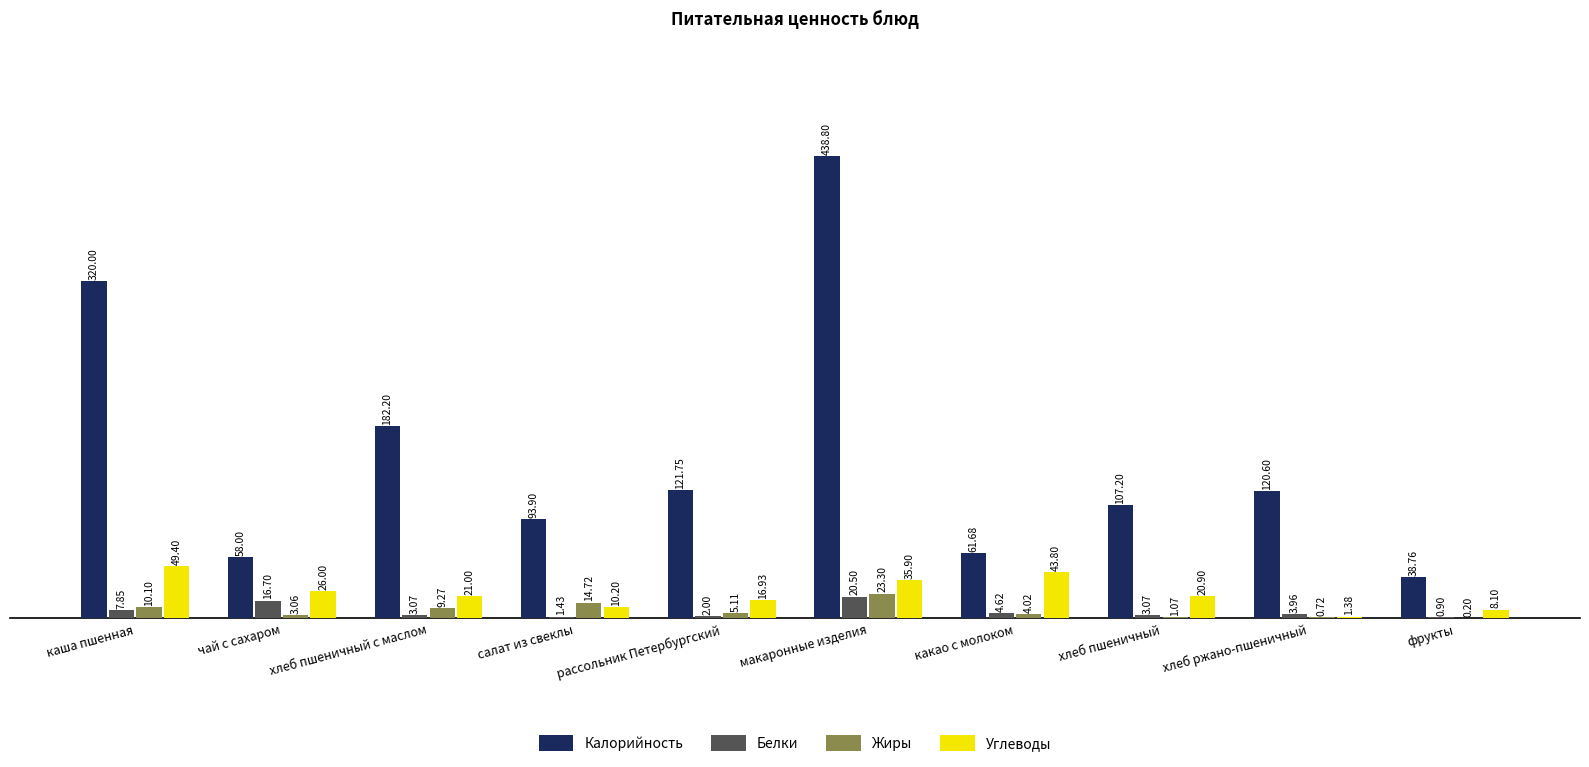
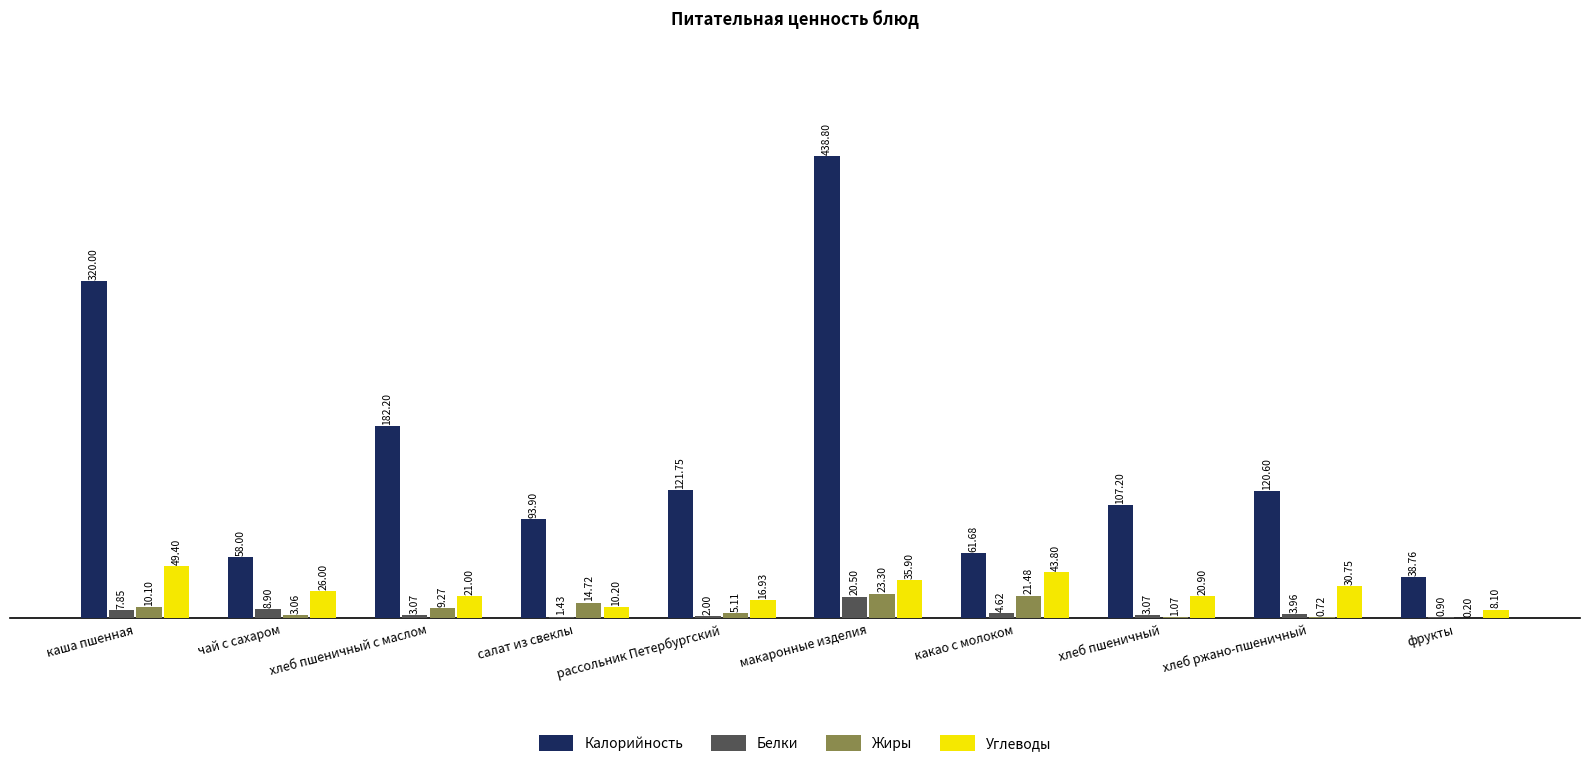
  {
    "Калорийность": {
      "каша пшенная": 320.00,
      "чай с сахаром": 58.00,
      "хлеб пшеничный с маслом": 182.20,
      "салат из свеклы": 93.90,
      "рассольник Петербургский": 121.75,
      "макаронные изделия": 438.80,
      "какао с молоком": 61.68,
      "хлеб пшеничный": 107.20,
      "хлеб ржано-пшеничный": 120.60,
      "фрукты": 38.76
    },
    "Белки": {
      "каша пшенная": 7.85,
-     "чай с сахаром": 16.70,
+     "чай с сахаром": 8.90,
      "хлеб пшеничный с маслом": 3.07,
      "салат из свеклы": 1.43,
      "рассольник Петербургский": 2.00,
      "макаронные изделия": 20.50,
      "какао с молоком": 4.62,
      "хлеб пшеничный": 3.07,
      "хлеб ржано-пшеничный": 3.96,
      "фрукты": 0.90
    },
    "Жиры": {
      "каша пшенная": 10.10,
      "чай с сахаром": 3.06,
      "хлеб пшеничный с маслом": 9.27,
      "салат из свеклы": 14.72,
      "рассольник Петербургский": 5.11,
      "макаронные изделия": 23.30,
-     "какао с молоком": 4.02,
+     "какао с молоком": 21.48,
      "хлеб пшеничный": 1.07,
      "хлеб ржано-пшеничный": 0.72,
      "фрукты": 0.20
    },
    "Углеводы": {
      "каша пшенная": 49.40,
      "чай с сахаром": 26.00,
      "хлеб пшеничный с маслом": 21.00,
      "салат из свеклы": 10.20,
      "рассольник Петербургский": 16.93,
      "макаронные изделия": 35.90,
      "какао с молоком": 43.80,
      "хлеб пшеничный": 20.90,
-     "хлеб ржано-пшеничный": 1.38,
+     "хлеб ржано-пшеничный": 30.75,
      "фрукты": 8.10
    }
  }
